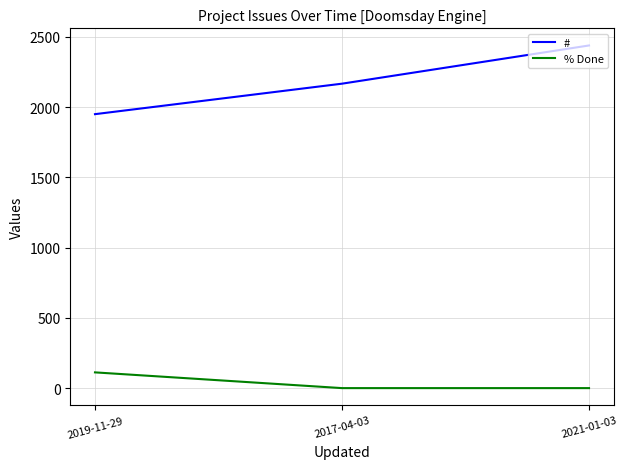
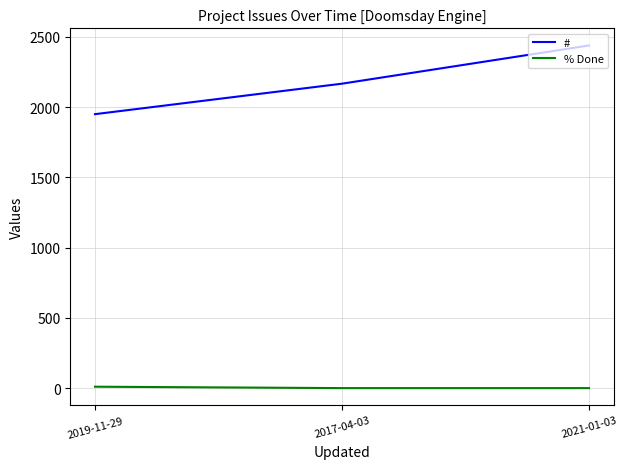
  {
    "#": {
      "2019-11-29": 1950,
      "2017-04-03": 2170
    },
    "% Done": {
-     "2019-11-29": 110,
+     "2019-11-29": 10,
      "2017-04-03": 0,
      "2021-01-03": 0
    }
  }
